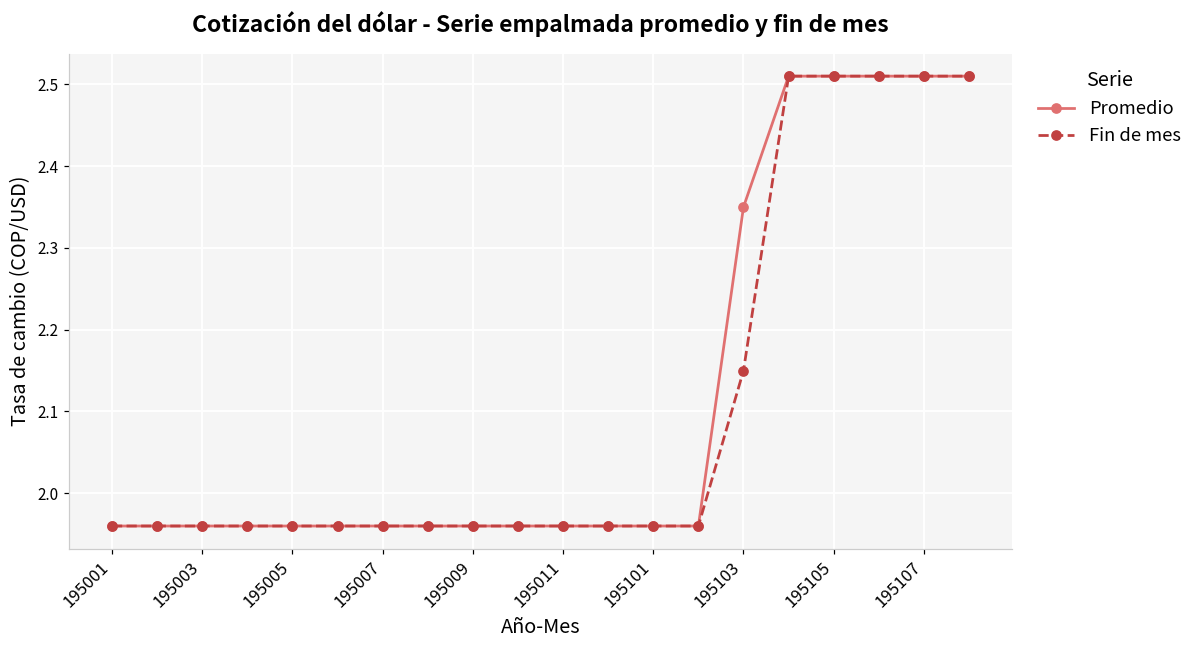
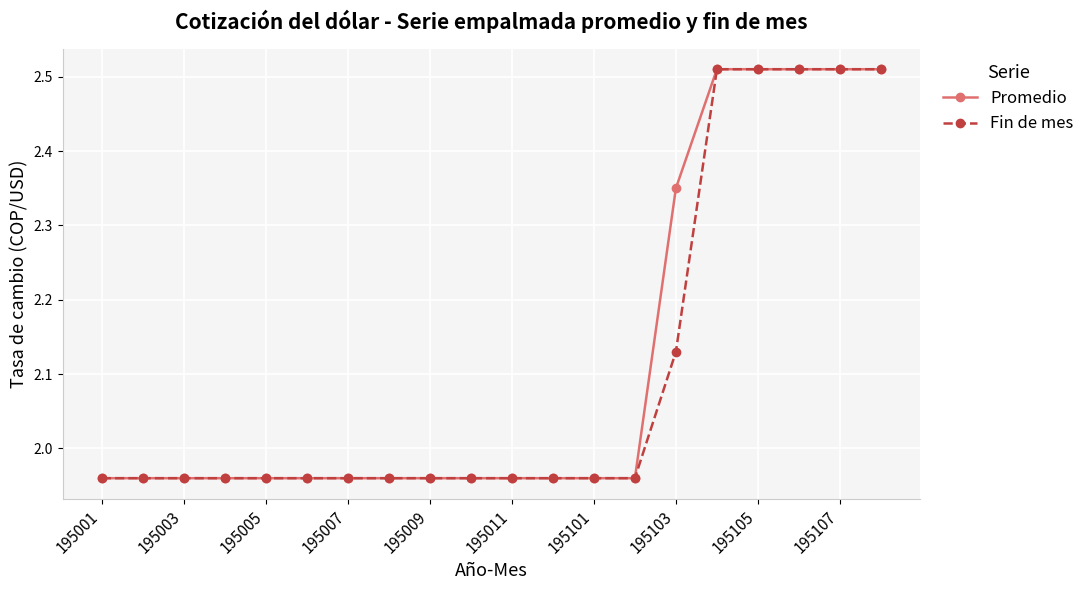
  {
    "Promedio": {
      "195103": 2.35
    },
    "Fin de mes": {
-     "195103": 2.15
+     "195103": 2.13
    }
  }
